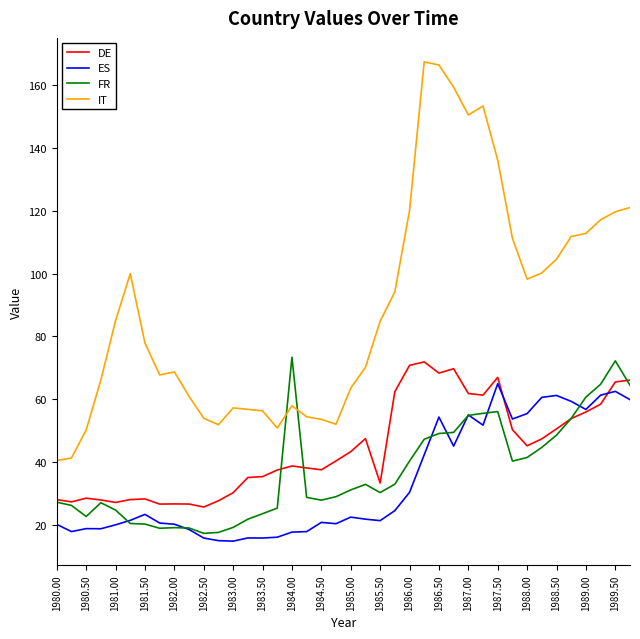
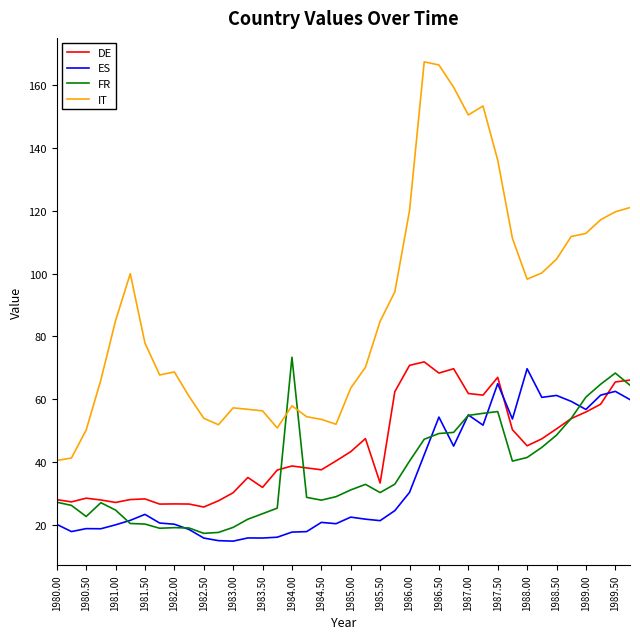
  {
    "DE": {
      "1980.00": 28,
      "1980.50": 28,
      "1981.00": 27,
      "1981.50": 28,
      "1982.00": 27,
      "1982.50": 26,
      "1983.00": 30,
-     "1983.50": 35,
+     "1983.50": 32,
      "1984.00": 39,
      "1984.50": 38,
      "1985.00": 43,
      "1985.50": 33,
      "1986.00": 71,
      "1986.50": 68,
      "1987.00": 62,
      "1987.50": 67,
      "1988.00": 45,
      "1988.50": 51,
      "1989.50": 65
    },
    "ES": {
      "1980.00": 20,
      "1980.50": 19,
      "1981.00": 20,
      "1981.50": 23,
      "1982.00": 20,
      "1982.50": 16,
      "1983.00": 15,
      "1983.50": 16,
      "1984.00": 18,
      "1984.50": 21,
      "1985.00": 22,
      "1985.50": 21,
      "1986.00": 30,
      "1986.50": 54,
      "1987.50": 65,
-     "1988.00": 55,
+     "1988.00": 70,
      "1988.50": 61,
      "1989.50": 63
    },
    "FR": {
      "1980.00": 27,
      "1980.50": 23,
      "1981.00": 25,
      "1981.50": 20,
      "1982.00": 19,
      "1982.50": 17,
      "1983.00": 19,
      "1983.50": 24,
      "1984.00": 73,
      "1984.50": 28,
      "1985.00": 31,
      "1985.50": 30,
      "1986.00": 40,
      "1986.50": 49,
      "1987.50": 56,
      "1988.00": 41,
      "1988.50": 49,
      "1989.00": 61,
-     "1989.50": 72
+     "1989.50": 68
    },
    "IT": {
      "1980.00": 40,
      "1980.50": 50,
      "1981.00": 85,
      "1981.50": 78,
      "1982.00": 69,
      "1982.50": 54,
      "1983.00": 57,
      "1983.50": 56,
      "1984.00": 58,
      "1984.50": 54,
      "1985.00": 64,
      "1985.50": 85,
      "1986.00": 120,
      "1986.50": 166,
      "1987.00": 151,
      "1987.50": 136,
      "1988.00": 98,
      "1988.50": 105,
      "1989.00": 113,
      "1989.50": 120
    }
  }
